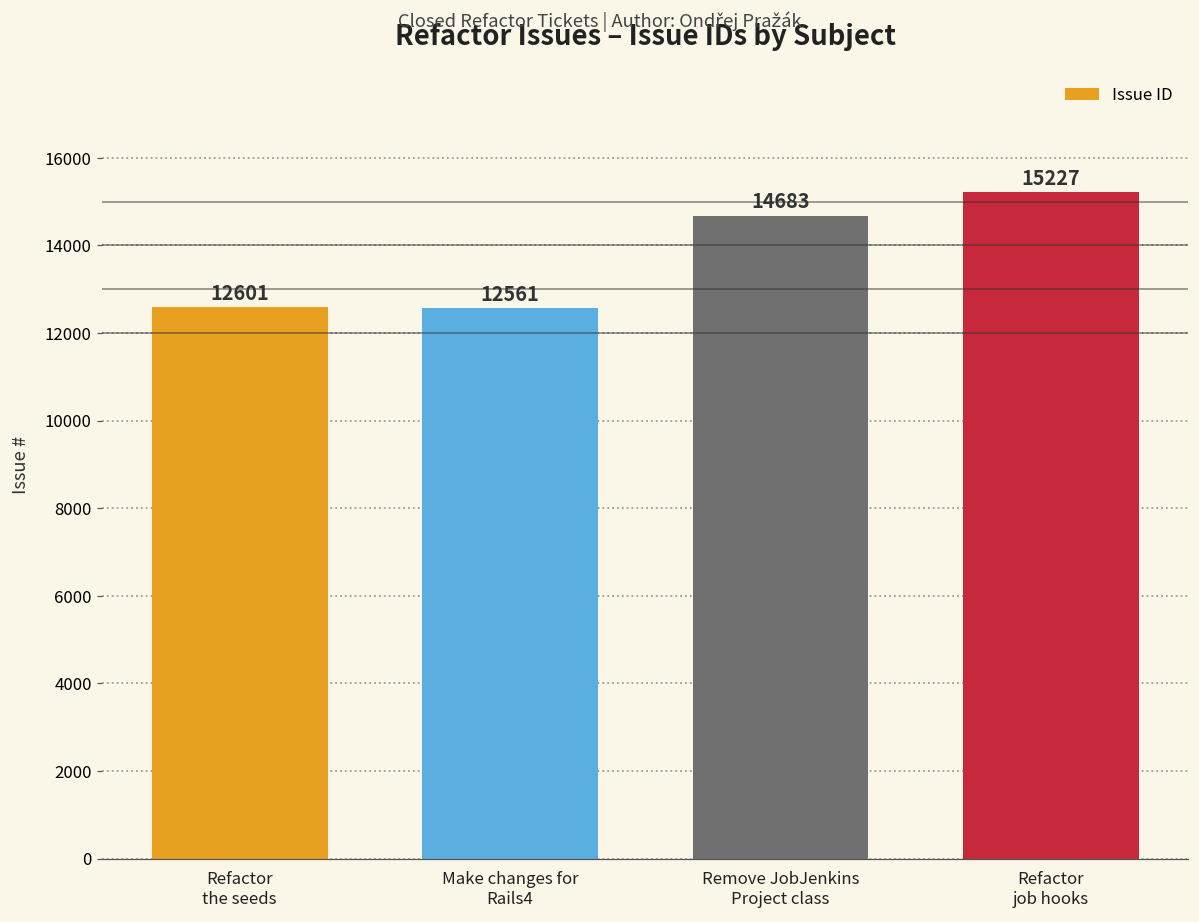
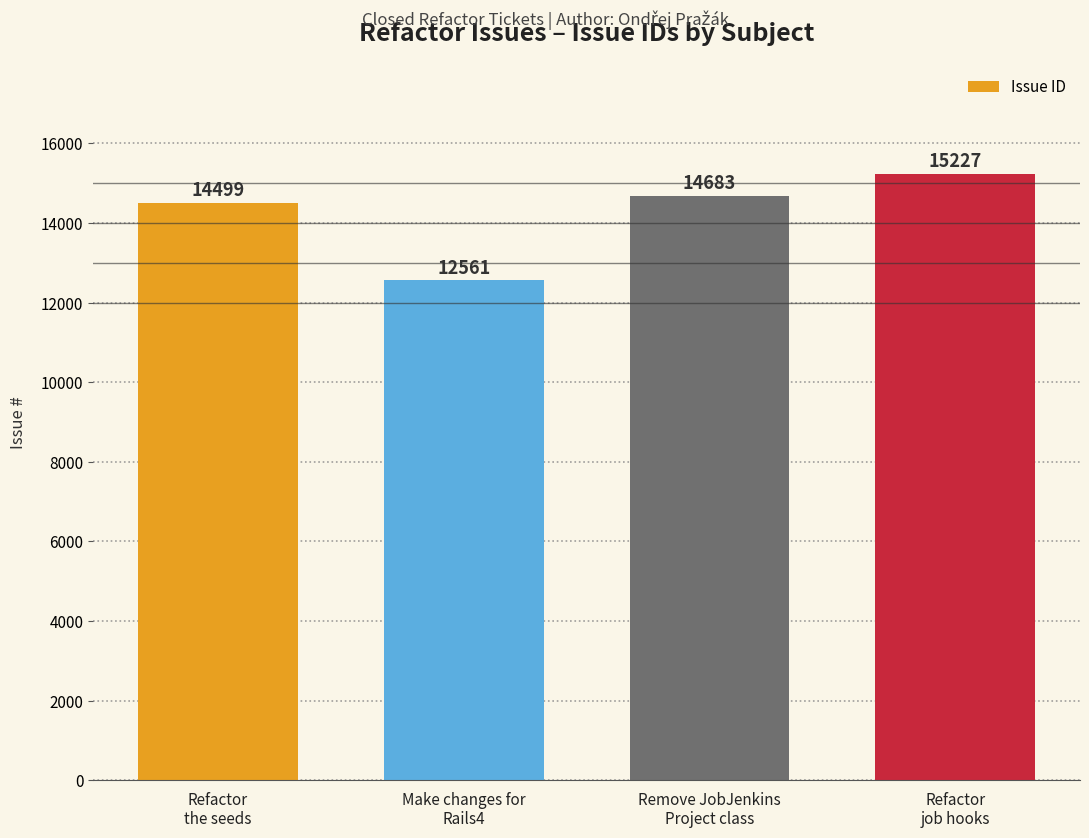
  {
-   "Refactor the seeds": 12601,
+   "Refactor the seeds": 14499,
    "Make changes for Rails4": 12561,
    "Remove JobJenkins Project class": 14683,
    "Refactor job hooks": 15227
  }
